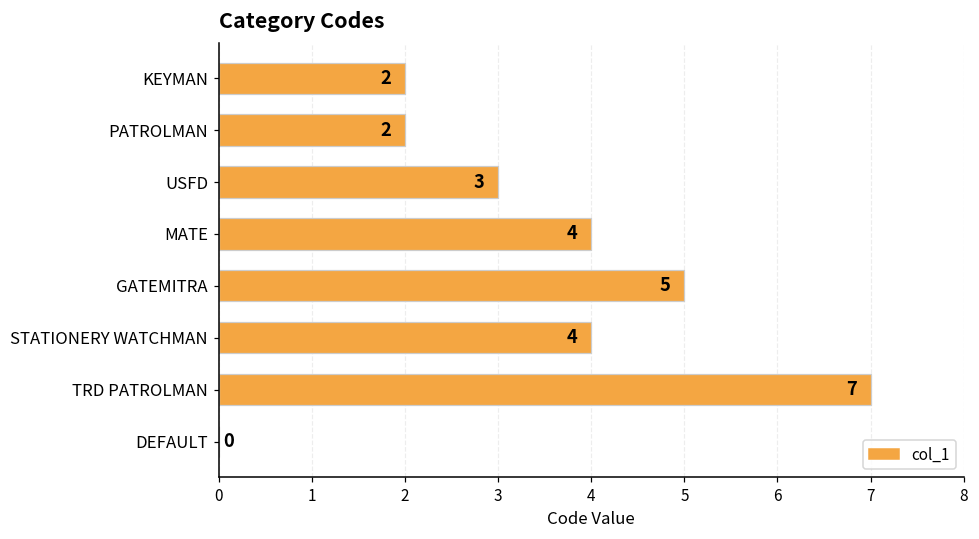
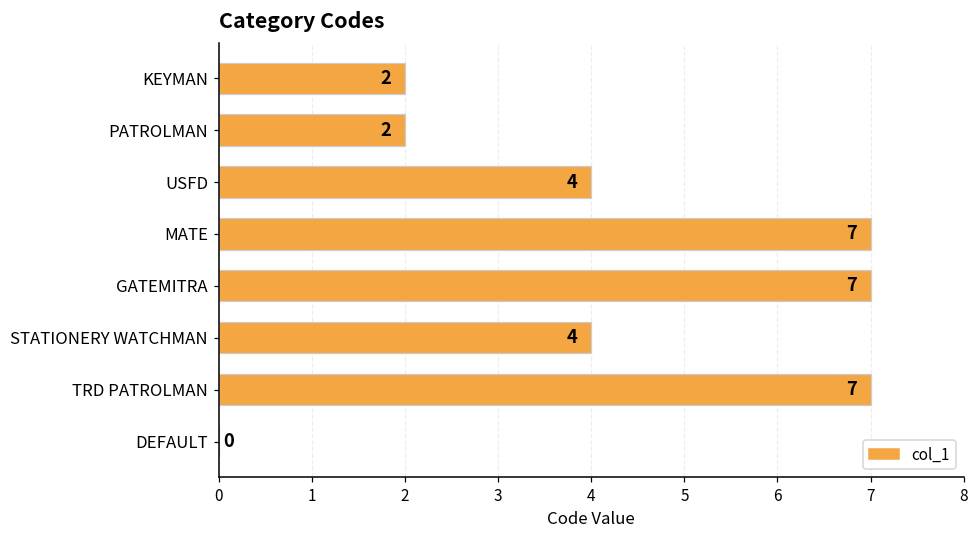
  {
    "KEYMAN": 2,
    "PATROLMAN": 2,
-   "USFD": 3,
-   "MATE": 4,
-   "GATEMITRA": 5,
+   "USFD": 4,
+   "MATE": 7,
+   "GATEMITRA": 7,
    "STATIONERY WATCHMAN": 4,
    "TRD PATROLMAN": 7,
    "DEFAULT": 0
  }
